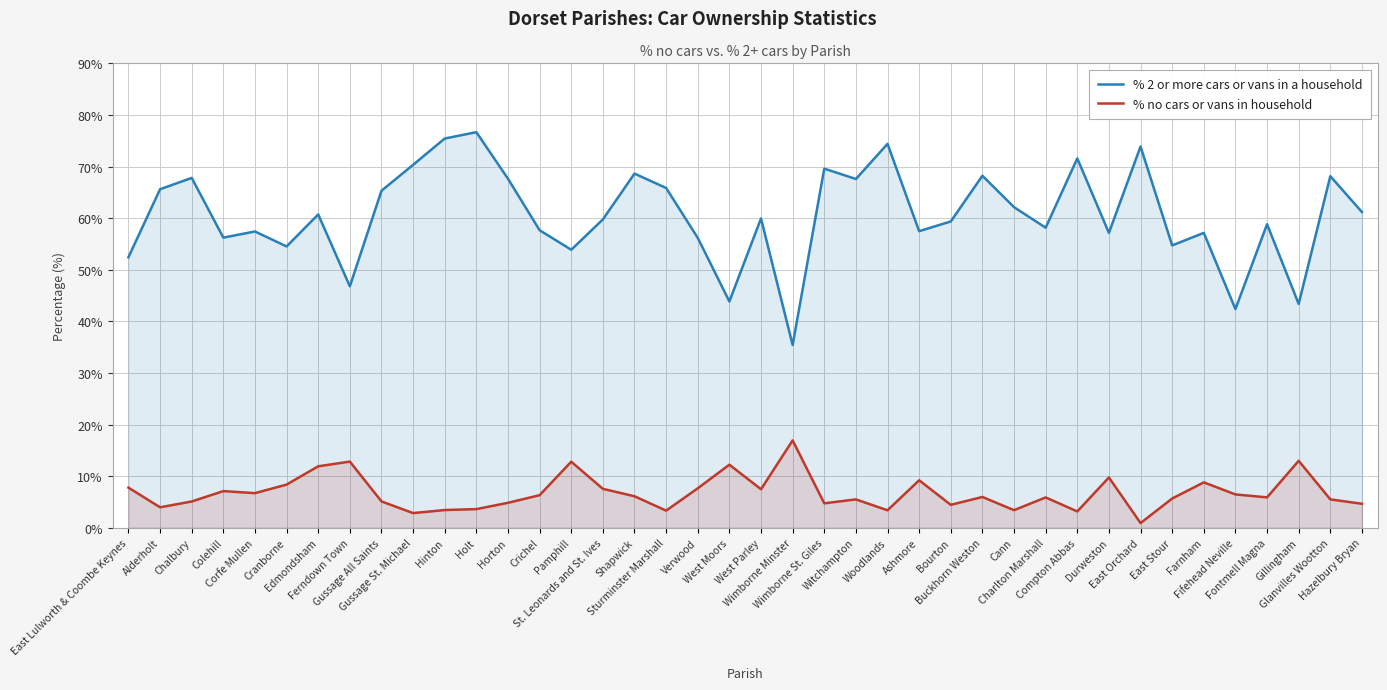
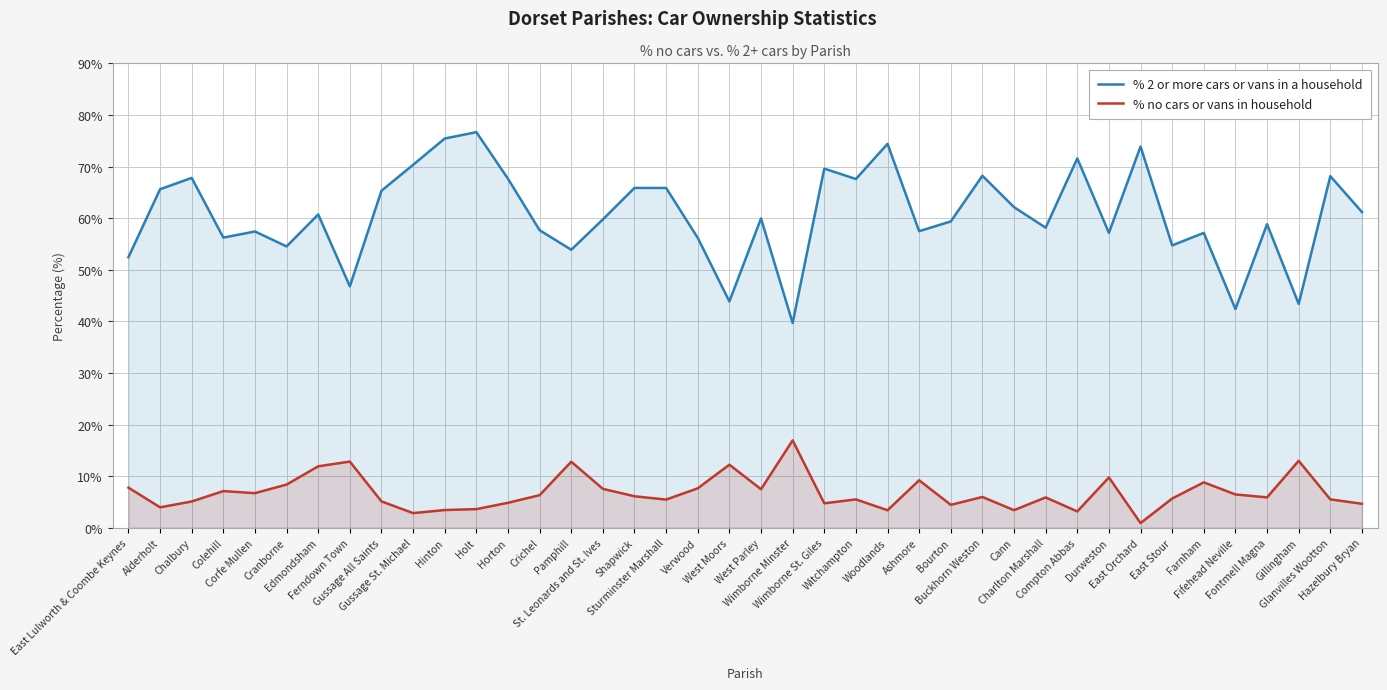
  {
    "% 2 or more cars or vans in a household": {
      "East Lulworth & Coombe Keynes": "52%",
      "Alderholt": "66%",
      "Chalbury": "68%",
      "Colehill": "56%",
      "Corfe Mullen": "57%",
      "Cranborne": "55%",
      "Edmondsham": "61%",
      "Ferndown Town": "47%",
      "Gussage All Saints": "65%",
      "Gussage St. Michael": "70%",
      "Hinton": "75%",
      "Holt": "77%",
      "Horton": "68%",
      "Crichel": "58%",
      "Pamphill": "54%",
      "St. Leonards and St. Ives": "60%",
-     "Shapwick": "69%",
+     "Shapwick": "66%",
      "Sturminster Marshall": "66%",
      "Verwood": "56%",
      "West Moors": "44%",
      "West Parley": "60%",
-     "Wimborne Minster": "35%",
+     "Wimborne Minster": "40%",
      "Wimborne St. Giles": "70%",
      "Witchampton": "68%",
      "Woodlands": "74%",
      "Ashmore": "57%",
      "Bourton": "59%",
      "Buckhorn Weston": "68%",
      "Cann": "62%",
      "Charlton Marshall": "58%",
      "Compton Abbas": "72%",
      "Durweston": "57%",
      "East Orchard": "74%",
      "East Stour": "55%",
      "Farnham": "57%",
      "Fifehead Neville": "42%",
      "Fontmell Magna": "59%",
      "Gillingham": "43%",
      "Glanvilles Wootton": "68%",
      "Hazelbury Bryan": "61%"
    },
    "% no cars or vans in household": {
      "East Lulworth & Coombe Keynes": "8%",
      "Alderholt": "4%",
      "Chalbury": "5%",
      "Colehill": "7%",
      "Corfe Mullen": "7%",
      "Cranborne": "8%",
      "Edmondsham": "12%",
      "Ferndown Town": "13%",
      "Gussage All Saints": "5%",
      "Gussage St. Michael": "3%",
      "Hinton": "3%",
      "Holt": "4%",
      "Horton": "5%",
      "Crichel": "6%",
      "Pamphill": "13%",
      "St. Leonards and St. Ives": "8%",
      "Shapwick": "6%",
-     "Sturminster Marshall": "3%",
+     "Sturminster Marshall": "5%",
      "Verwood": "8%",
      "West Moors": "12%",
      "West Parley": "7%",
      "Wimborne Minster": "17%",
      "Wimborne St. Giles": "5%",
      "Witchampton": "5%",
      "Woodlands": "3%",
      "Ashmore": "9%",
      "Bourton": "4%",
      "Buckhorn Weston": "6%",
      "Cann": "3%",
      "Charlton Marshall": "6%",
      "Compton Abbas": "3%",
      "Durweston": "10%",
      "East Orchard": "1%",
      "East Stour": "6%",
      "Farnham": "9%",
      "Fifehead Neville": "6%",
      "Fontmell Magna": "6%",
      "Gillingham": "13%",
      "Glanvilles Wootton": "5%",
      "Hazelbury Bryan": "5%"
    }
  }
